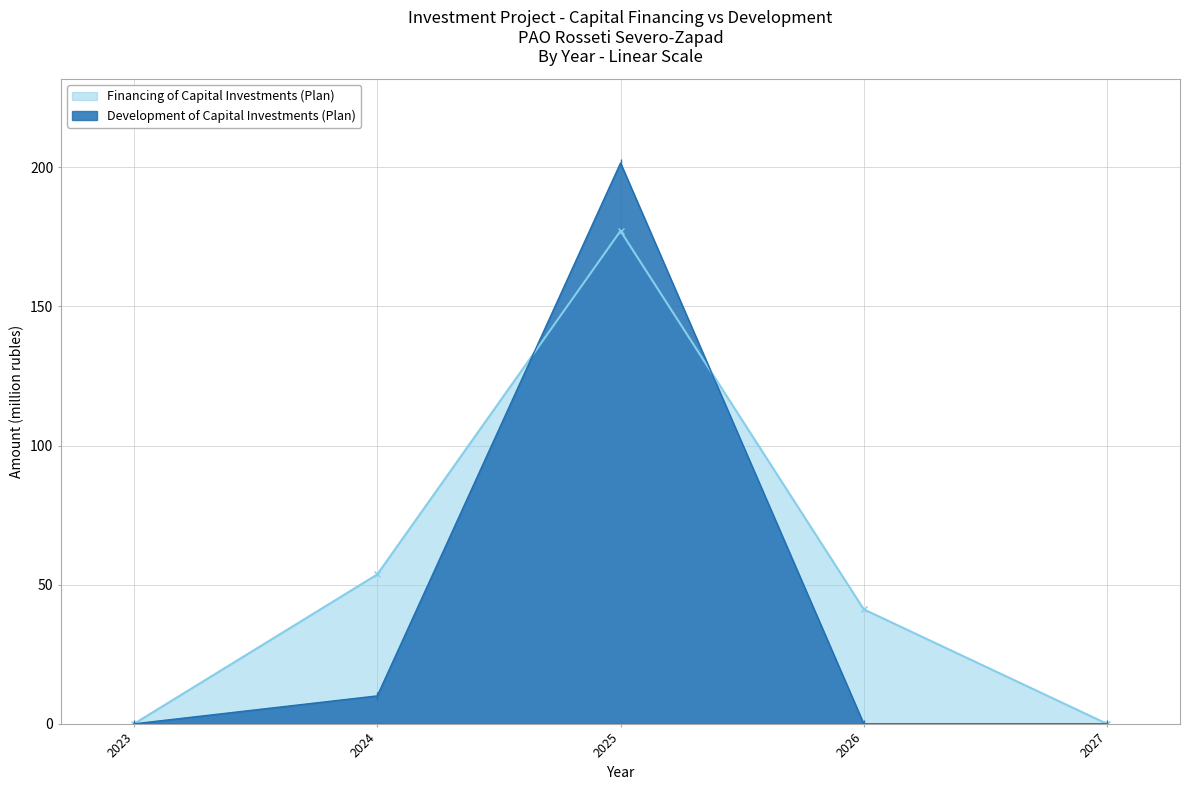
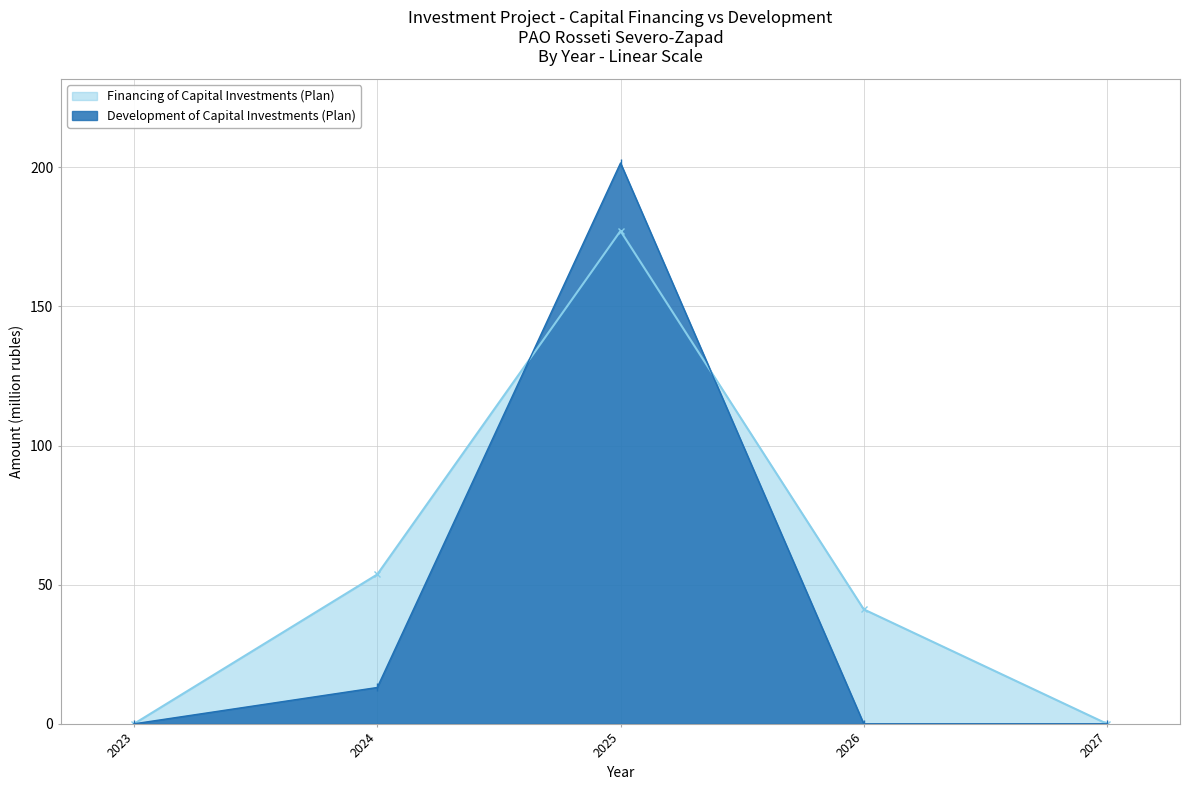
  {
    "Financing of Capital Investments (Plan)": {
      "2024": 54,
      "2025": 177,
      "2026": 41
    },
    "Development of Capital Investments (Plan)": {
-     "2024": 10,
+     "2024": 13,
      "2025": 202,
      "2026": 0
    }
  }
